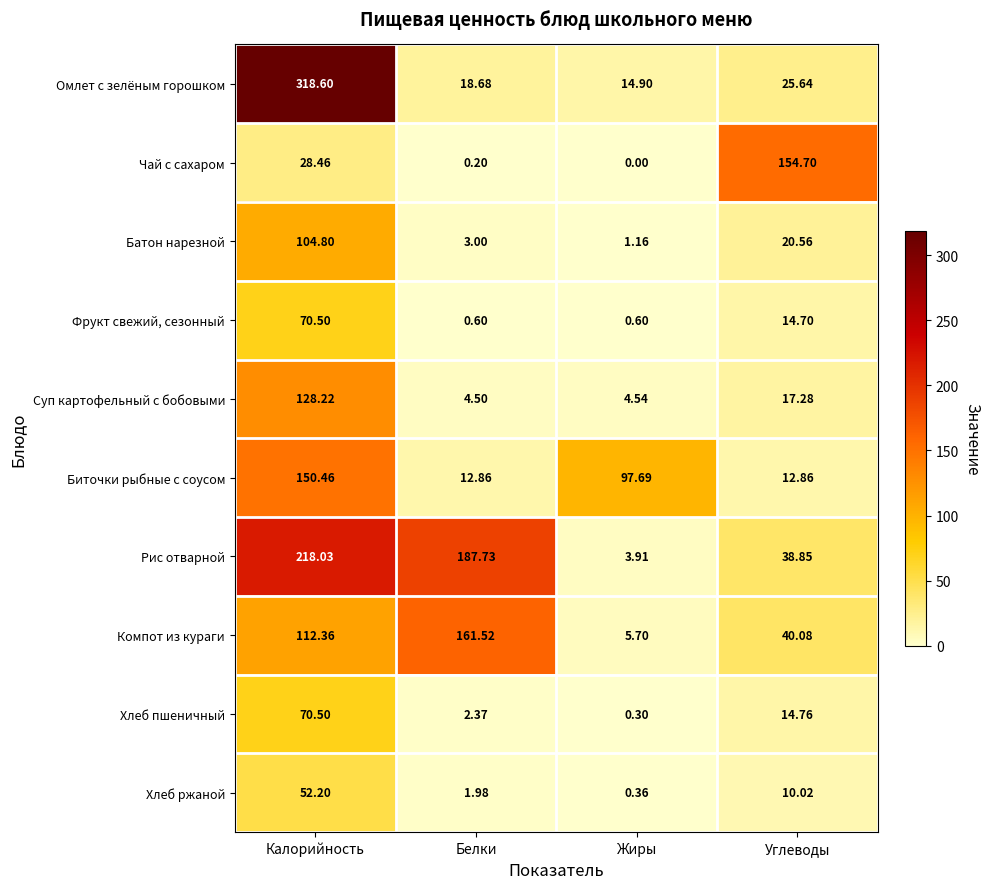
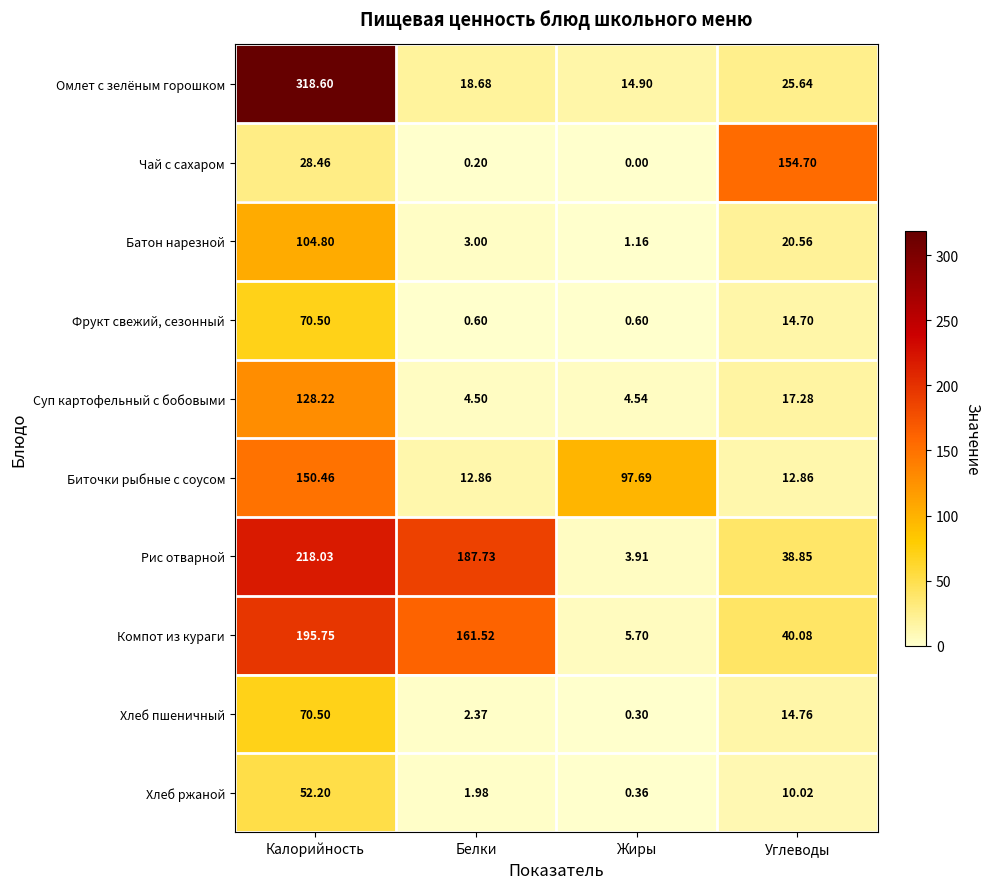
  {
    "Омлет с зелёным горошком": {
      "Калорийность": 318.60,
      "Белки": 18.68,
      "Жиры": 14.90,
      "Углеводы": 25.64
    },
    "Чай с сахаром": {
      "Калорийность": 28.46,
      "Белки": 0.20,
      "Жиры": 0.00,
      "Углеводы": 154.70
    },
    "Батон нарезной": {
      "Калорийность": 104.80,
      "Белки": 3.00,
      "Жиры": 1.16,
      "Углеводы": 20.56
    },
    "Фрукт свежий, сезонный": {
      "Калорийность": 70.50,
      "Белки": 0.60,
      "Жиры": 0.60,
      "Углеводы": 14.70
    },
    "Суп картофельный с бобовыми": {
      "Калорийность": 128.22,
      "Белки": 4.50,
      "Жиры": 4.54,
      "Углеводы": 17.28
    },
    "Биточки рыбные с соусом": {
      "Калорийность": 150.46,
      "Белки": 12.86,
      "Жиры": 97.69,
      "Углеводы": 12.86
    },
    "Рис отварной": {
      "Калорийность": 218.03,
      "Белки": 187.73,
      "Жиры": 3.91,
      "Углеводы": 38.85
    },
    "Компот из кураги": {
-     "Калорийность": 112.36,
+     "Калорийность": 195.75,
      "Белки": 161.52,
      "Жиры": 5.70,
      "Углеводы": 40.08
    },
    "Хлеб пшеничный": {
      "Калорийность": 70.50,
      "Белки": 2.37,
      "Жиры": 0.30,
      "Углеводы": 14.76
    },
    "Хлеб ржаной": {
      "Калорийность": 52.20,
      "Белки": 1.98,
      "Жиры": 0.36,
      "Углеводы": 10.02
    }
  }
